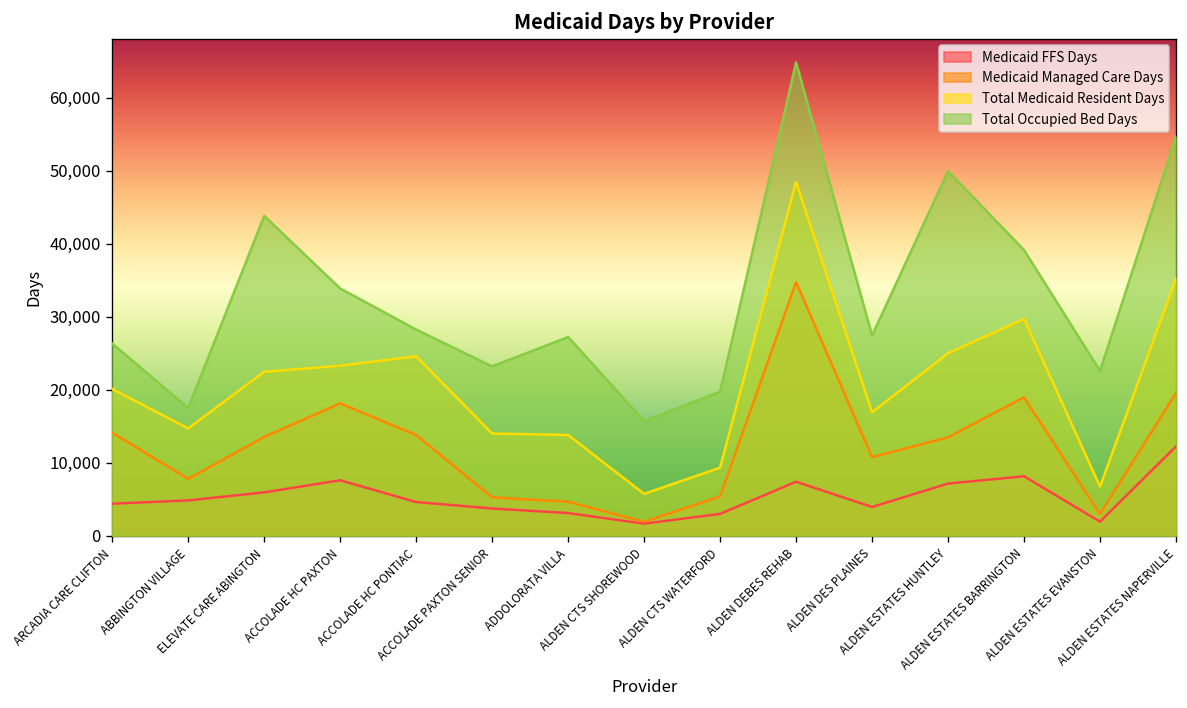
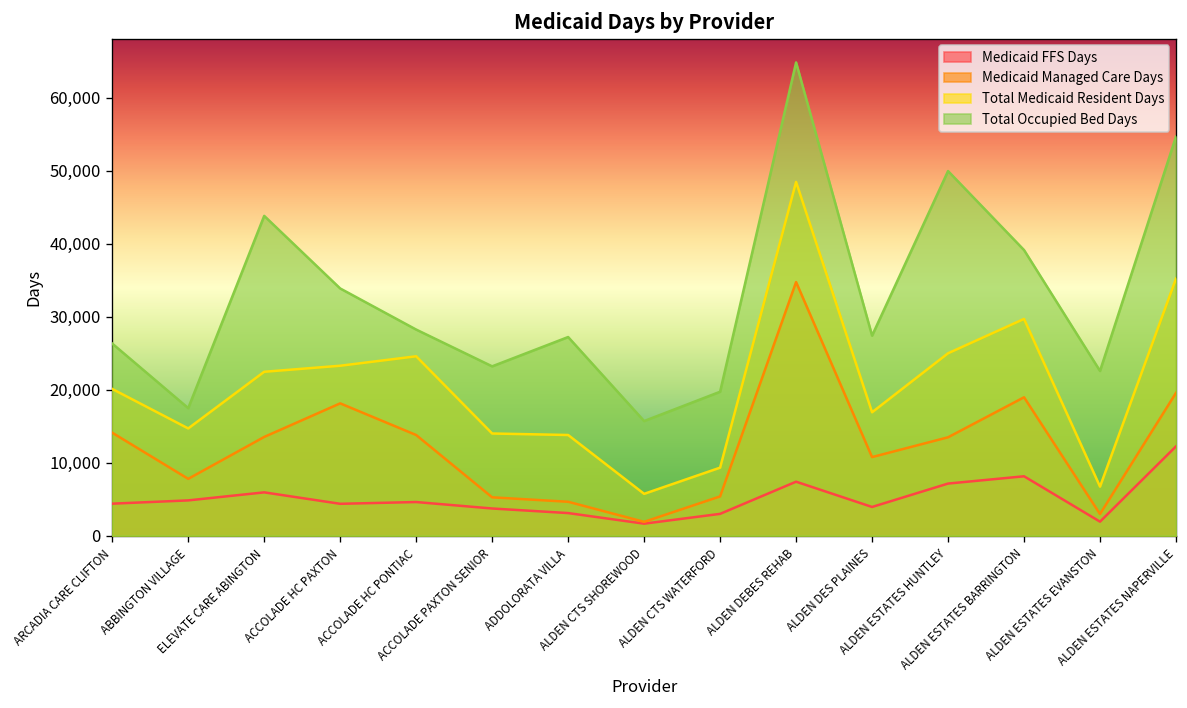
  {
    "Medicaid FFS Days": {
      "ARCADIA CARE CLIFTON": "4,000",
      "ABBINGTON VILLAGE": "5,000",
      "ELEVATE CARE ABINGTON": "6,000",
-     "ACCOLADE HC PAXTON": "8,000",
+     "ACCOLADE HC PAXTON": "4,000",
      "ACCOLADE HC PONTIAC": "5,000",
      "ACCOLADE PAXTON SENIOR": "4,000",
      "ADDOLORATA VILLA": "3,000",
      "ALDEN CTS WATERFORD": "3,000",
      "ALDEN DEBES REHAB": "7,000",
      "ALDEN DES PLAINES": "4,000",
      "ALDEN ESTATES HUNTLEY": "7,000",
      "ALDEN ESTATES BARRINGTON": "8,000",
      "ALDEN ESTATES EVANSTON": "2,000",
      "ALDEN ESTATES NAPERVILLE": "12,000"
    },
    "Medicaid Managed Care Days": {
      "ARCADIA CARE CLIFTON": "14,000",
      "ABBINGTON VILLAGE": "8,000",
      "ELEVATE CARE ABINGTON": "14,000",
      "ACCOLADE HC PAXTON": "18,000",
      "ACCOLADE HC PONTIAC": "14,000",
      "ACCOLADE PAXTON SENIOR": "5,000",
      "ADDOLORATA VILLA": "5,000",
      "ALDEN CTS WATERFORD": "5,000",
      "ALDEN DEBES REHAB": "35,000",
      "ALDEN DES PLAINES": "11,000",
      "ALDEN ESTATES HUNTLEY": "13,000",
      "ALDEN ESTATES BARRINGTON": "19,000",
      "ALDEN ESTATES EVANSTON": "3,000",
      "ALDEN ESTATES NAPERVILLE": "20,000"
    },
    "Total Medicaid Resident Days": {
      "ARCADIA CARE CLIFTON": "20,000",
      "ABBINGTON VILLAGE": "15,000",
      "ELEVATE CARE ABINGTON": "22,000",
      "ACCOLADE HC PAXTON": "23,000",
      "ACCOLADE HC PONTIAC": "25,000",
      "ACCOLADE PAXTON SENIOR": "14,000",
      "ADDOLORATA VILLA": "14,000",
      "ALDEN CTS SHOREWOOD": "6,000",
      "ALDEN CTS WATERFORD": "9,000",
      "ALDEN DEBES REHAB": "48,000",
      "ALDEN DES PLAINES": "17,000",
      "ALDEN ESTATES HUNTLEY": "25,000",
      "ALDEN ESTATES BARRINGTON": "30,000",
      "ALDEN ESTATES EVANSTON": "7,000",
      "ALDEN ESTATES NAPERVILLE": "35,000"
    },
    "Total Occupied Bed Days": {
      "ARCADIA CARE CLIFTON": "26,000",
      "ABBINGTON VILLAGE": "17,000",
      "ELEVATE CARE ABINGTON": "44,000",
      "ACCOLADE HC PAXTON": "34,000",
      "ACCOLADE HC PONTIAC": "28,000",
      "ACCOLADE PAXTON SENIOR": "23,000",
      "ADDOLORATA VILLA": "27,000",
      "ALDEN CTS SHOREWOOD": "16,000",
      "ALDEN CTS WATERFORD": "20,000",
      "ALDEN DEBES REHAB": "65,000",
      "ALDEN DES PLAINES": "27,000",
      "ALDEN ESTATES HUNTLEY": "50,000",
      "ALDEN ESTATES BARRINGTON": "39,000",
      "ALDEN ESTATES EVANSTON": "23,000",
      "ALDEN ESTATES NAPERVILLE": "55,000"
    }
  }
